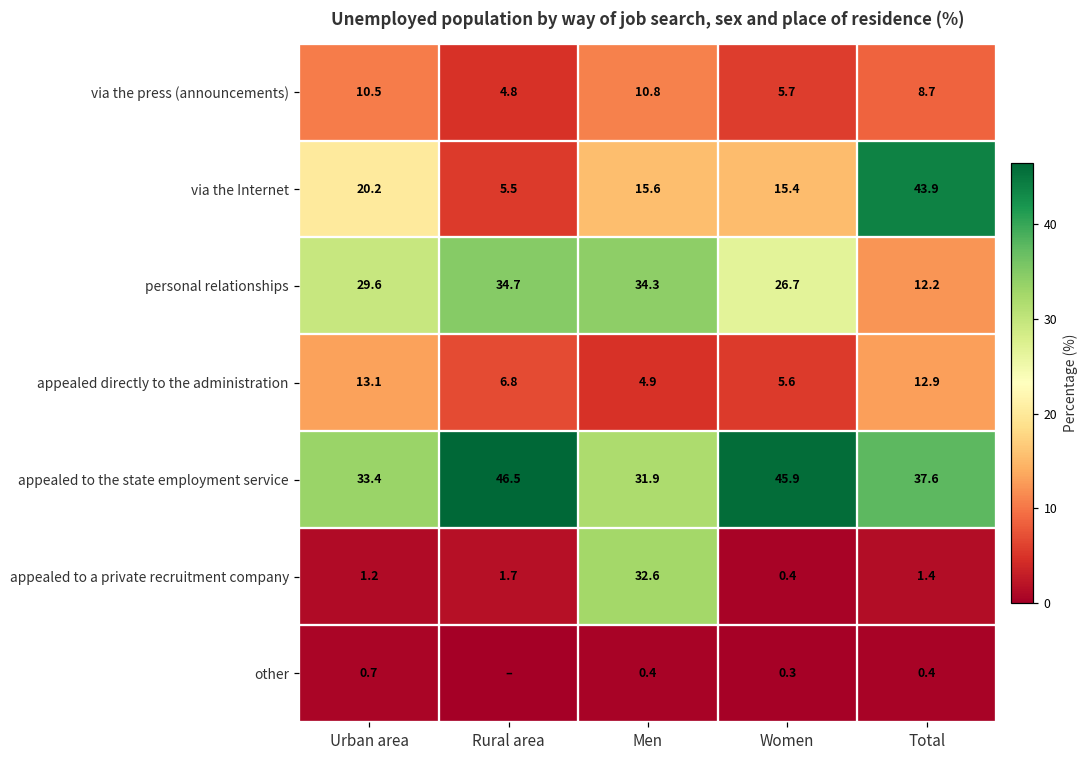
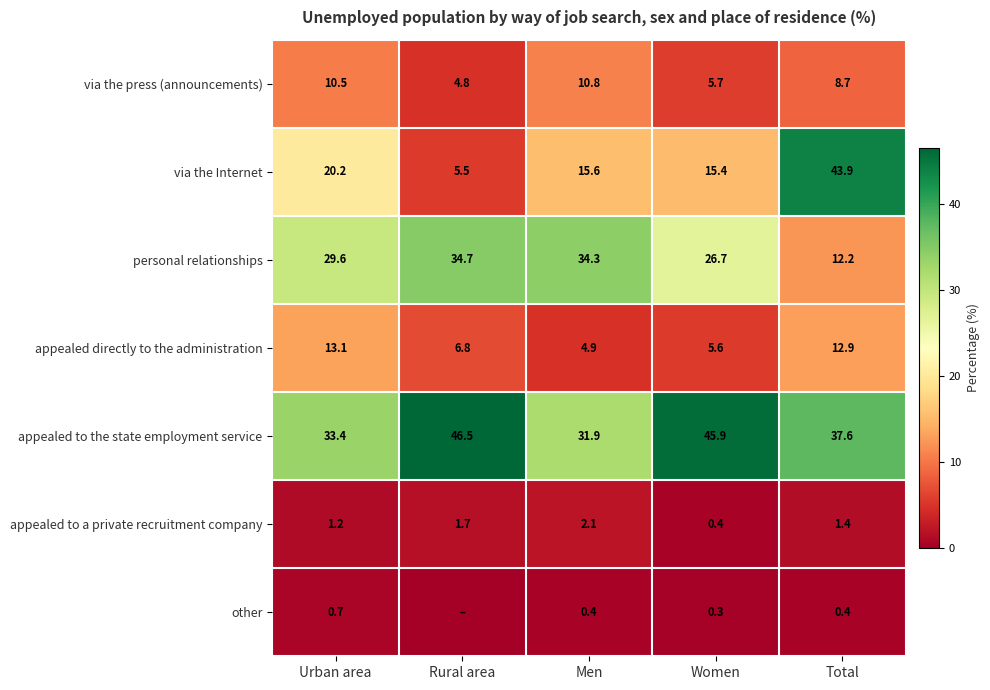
  {
    "via the press (announcements)": {
      "Urban area": 10.5,
      "Rural area": 4.8,
      "Men": 10.8,
      "Women": 5.7,
      "Total": 8.7
    },
    "via the Internet": {
      "Urban area": 20.2,
      "Rural area": 5.5,
      "Men": 15.6,
      "Women": 15.4,
      "Total": 43.9
    },
    "personal relationships": {
      "Urban area": 29.6,
      "Rural area": 34.7,
      "Men": 34.3,
      "Women": 26.7,
      "Total": 12.2
    },
    "appealed directly to the administration": {
      "Urban area": 13.1,
      "Rural area": 6.8,
      "Men": 4.9,
      "Women": 5.6,
      "Total": 12.9
    },
    "appealed to the state employment service": {
      "Urban area": 33.4,
      "Rural area": 46.5,
      "Men": 31.9,
      "Women": 45.9,
      "Total": 37.6
    },
    "appealed to a private recruitment company": {
      "Urban area": 1.2,
      "Rural area": 1.7,
-     "Men": 32.6,
+     "Men": 2.1,
      "Women": 0.4,
      "Total": 1.4
    },
    "other": {
      "Urban area": 0.7,
      "Men": 0.4,
      "Women": 0.3,
      "Total": 0.4
    }
  }
